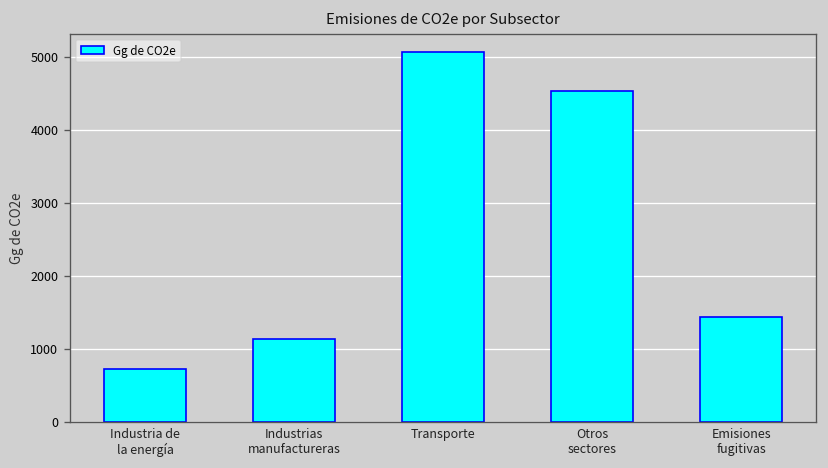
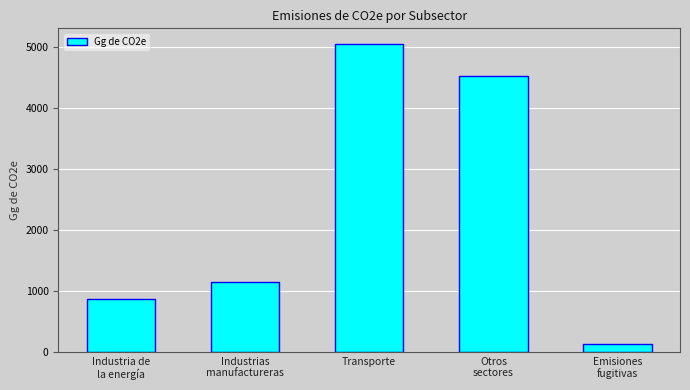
  {
-   "Industria de la energía": 700,
+   "Industria de la energía": 900,
    "Industrias manufactureras": 1100,
    "Transporte": 5100,
    "Otros sectores": 4500,
-   "Emisiones fugitivas": 1400
+   "Emisiones fugitivas": 100
  }
